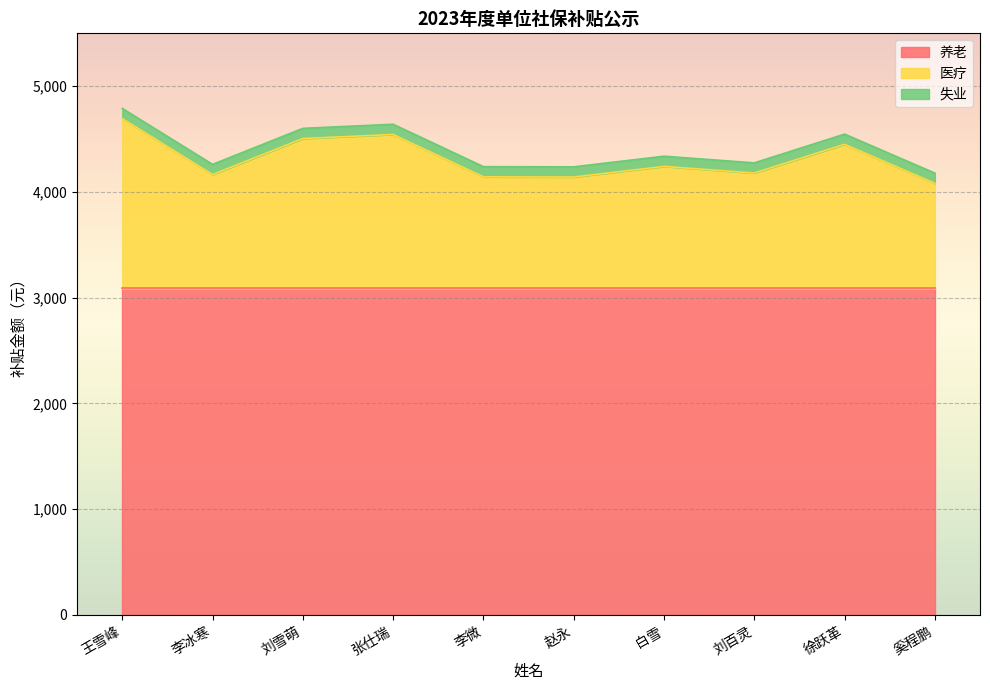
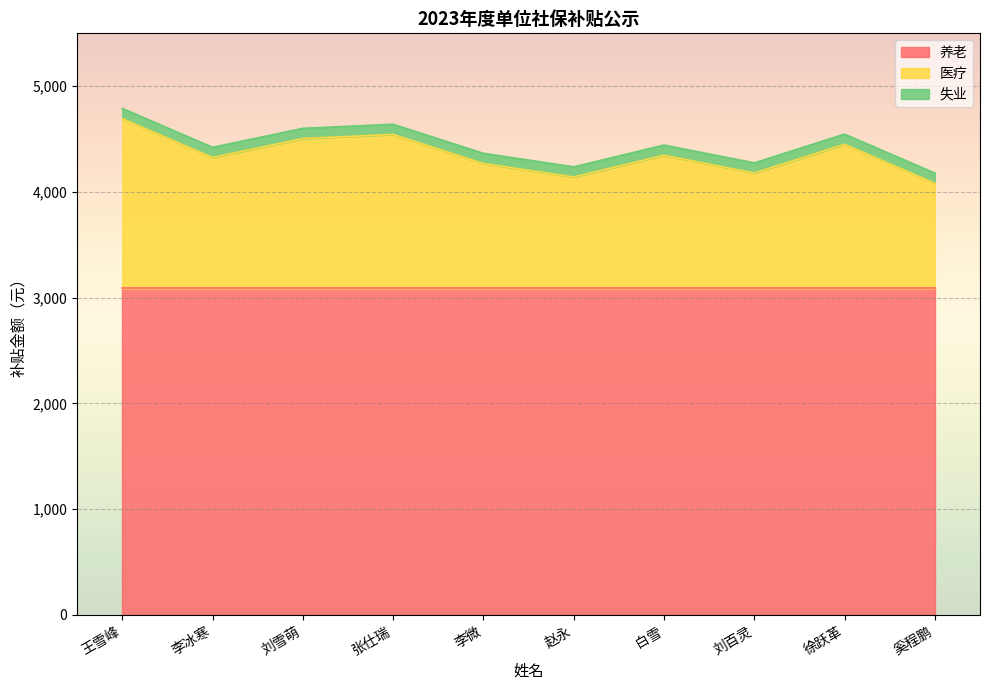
  {
    "养老": {
      "王雪峰": "3,090",
      "李冰寒": "3,090",
      "刘雪萌": "3,090",
      "张仕瑞": "3,090",
      "李微": "3,090",
      "赵永": "3,090",
      "白雪": "3,090",
      "刘百灵": "3,090",
      "徐跃革": "3,090",
      "奚程鹏": "3,090"
    },
    "医疗": {
      "王雪峰": "4,690",
-     "李冰寒": "4,160",
+     "李冰寒": "4,330",
      "刘雪萌": "4,500",
      "张仕瑞": "4,540",
-     "李微": "4,140",
+     "李微": "4,270",
      "赵永": "4,140",
-     "白雪": "4,240",
+     "白雪": "4,350",
      "刘百灵": "4,180",
      "徐跃革": "4,450",
      "奚程鹏": "4,080"
    },
    "失业": {
      "王雪峰": "4,790",
      "李冰寒": "100",
      "刘雪萌": "4,600",
      "张仕瑞": "4,640",
      "李微": "100",
      "赵永": "4,240",
      "白雪": "100",
      "刘百灵": "4,270",
      "徐跃革": "4,550",
      "奚程鹏": "4,180"
    }
  }
